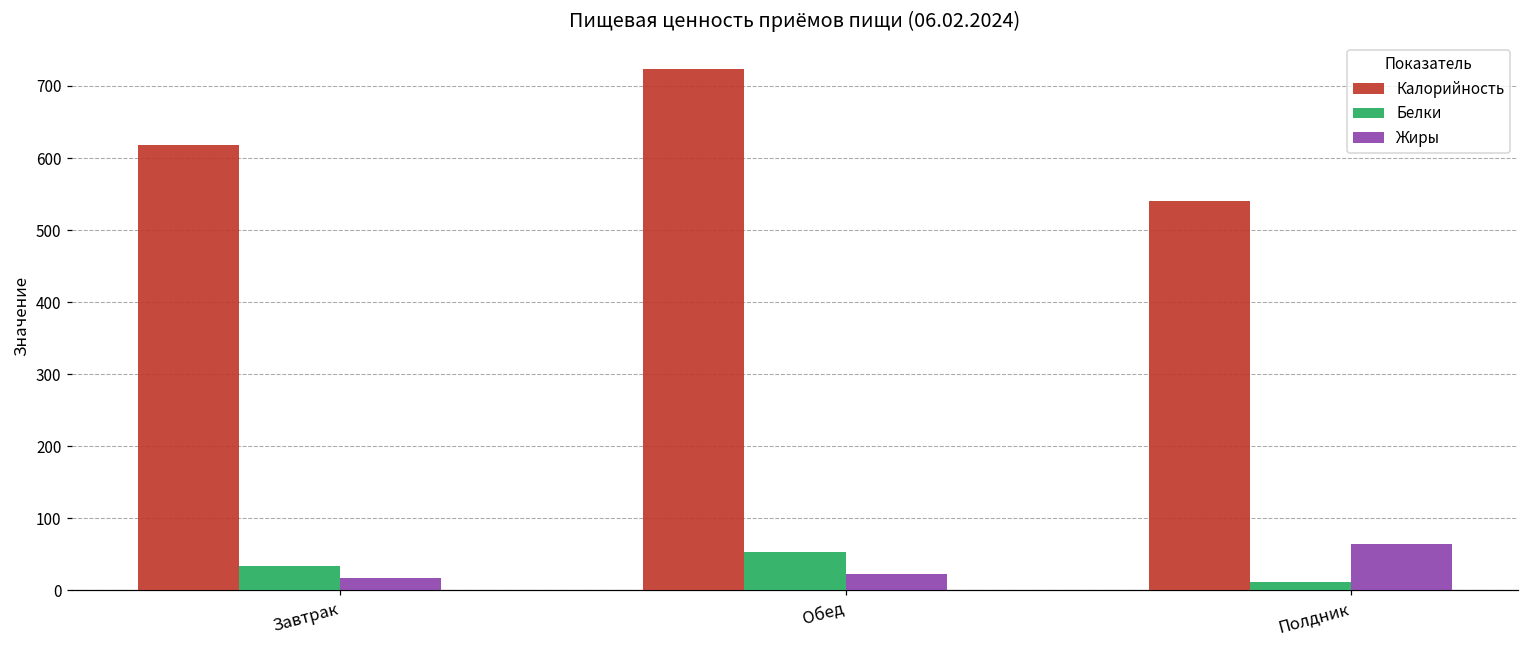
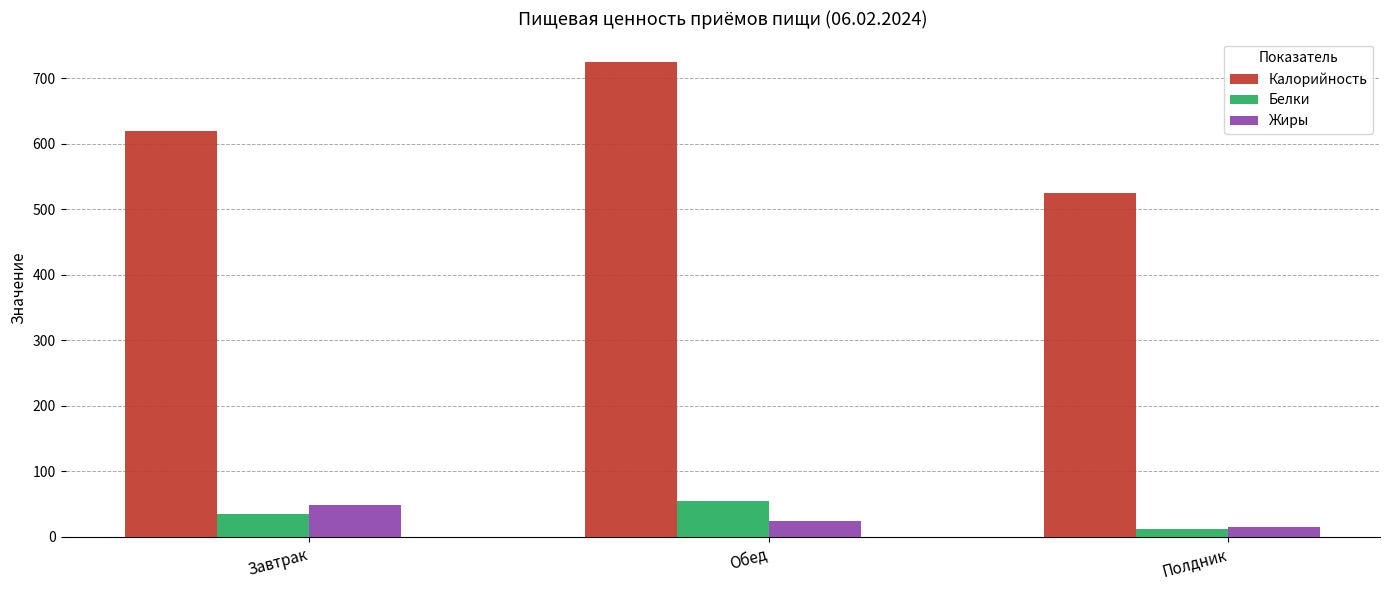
  {
    "Калорийность": {
      "Завтрак": 620,
      "Обед": 720,
-     "Полдник": 540
+     "Полдник": 520
    },
    "Белки": {
      "Завтрак": 30,
      "Обед": 50,
      "Полдник": 10
    },
    "Жиры": {
-     "Завтрак": 20,
+     "Завтрак": 50,
      "Обед": 20,
-     "Полдник": 60
+     "Полдник": 10
    }
  }
